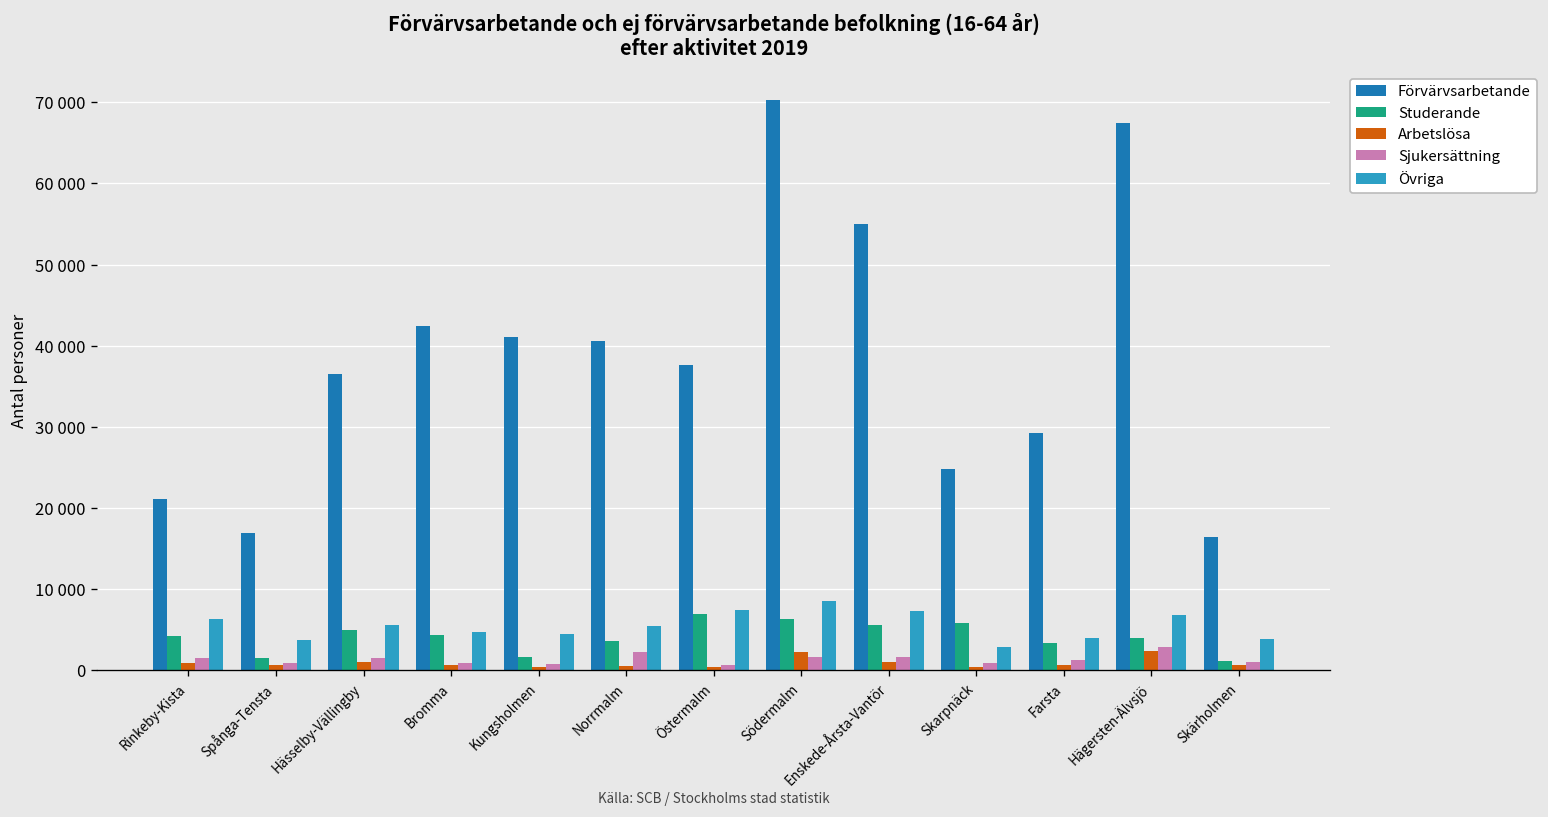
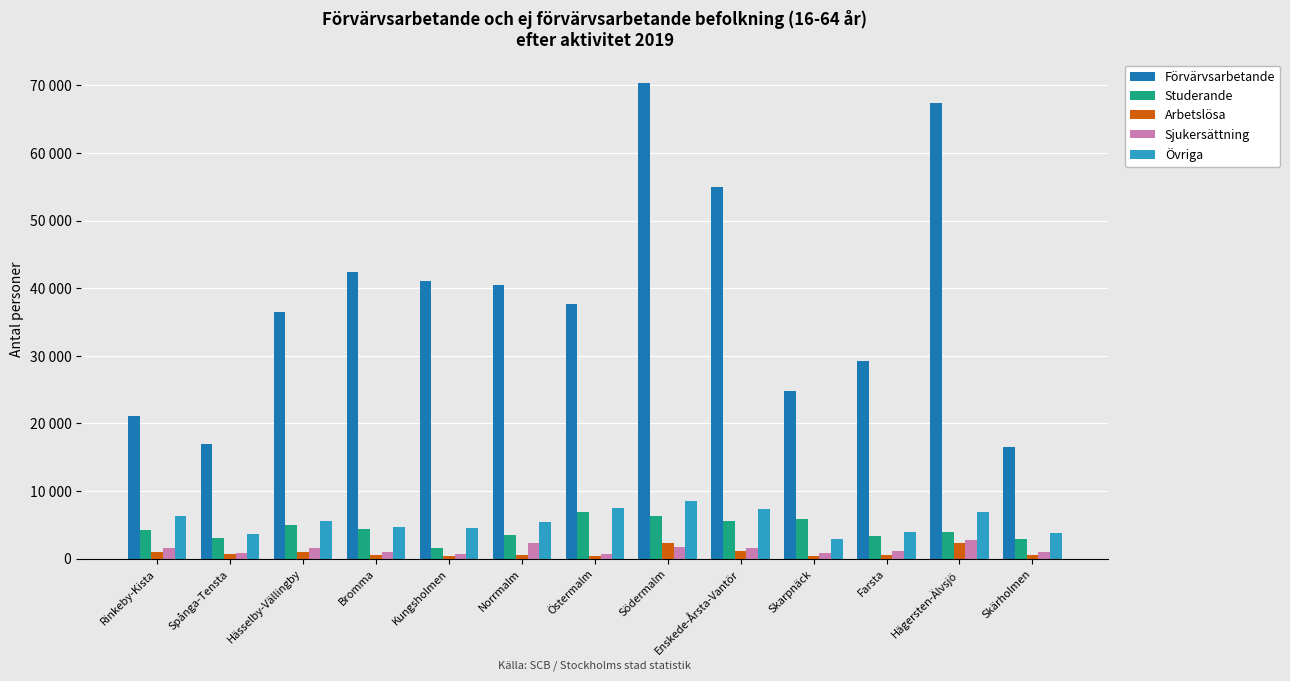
  {
    "Studerande": {
      "Rinkeby-Kista": 4000,
-     "Spånga-Tensta": 1000,
+     "Spånga-Tensta": 3000,
      "Hässelby-Vällingby": 5000,
      "Bromma": 4000,
      "Kungsholmen": 2000,
      "Norrmalm": 4000,
      "Östermalm": 7000,
      "Södermalm": 6000,
      "Enskede-Årsta-Vantör": 6000,
      "Skarpnäck": 6000,
      "Farsta": 3000,
      "Hägersten-Älvsjö": 4000,
-     "Skärholmen": 1000
+     "Skärholmen": 3000
    },
    "Arbetslösa": {
      "Rinkeby-Kista": 1000,
      "Spånga-Tensta": 1000,
      "Hässelby-Vällingby": 1000,
      "Bromma": 1000,
      "Kungsholmen": 0,
      "Norrmalm": 0,
      "Östermalm": 0,
      "Södermalm": 2000,
      "Enskede-Årsta-Vantör": 1000,
      "Skarpnäck": 0,
      "Farsta": 1000,
      "Hägersten-Älvsjö": 2000,
      "Skärholmen": 1000
    },
    "Sjukersättning": {
      "Rinkeby-Kista": 2000,
      "Spånga-Tensta": 1000,
      "Hässelby-Vällingby": 2000,
      "Bromma": 1000,
      "Kungsholmen": 1000,
      "Norrmalm": 2000,
      "Östermalm": 1000,
      "Södermalm": 2000,
      "Enskede-Årsta-Vantör": 2000,
      "Skarpnäck": 1000,
      "Farsta": 1000,
      "Hägersten-Älvsjö": 3000,
      "Skärholmen": 1000
    }
  }
